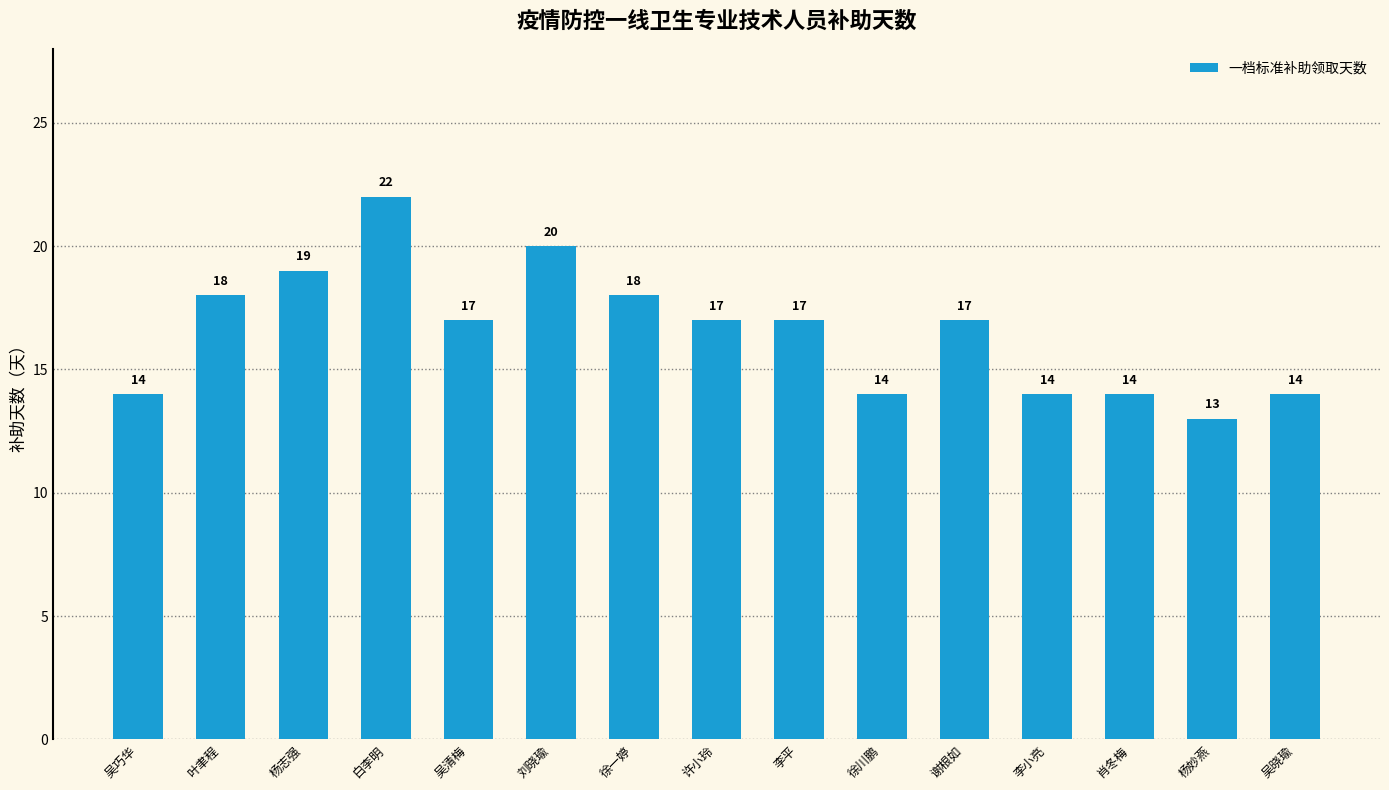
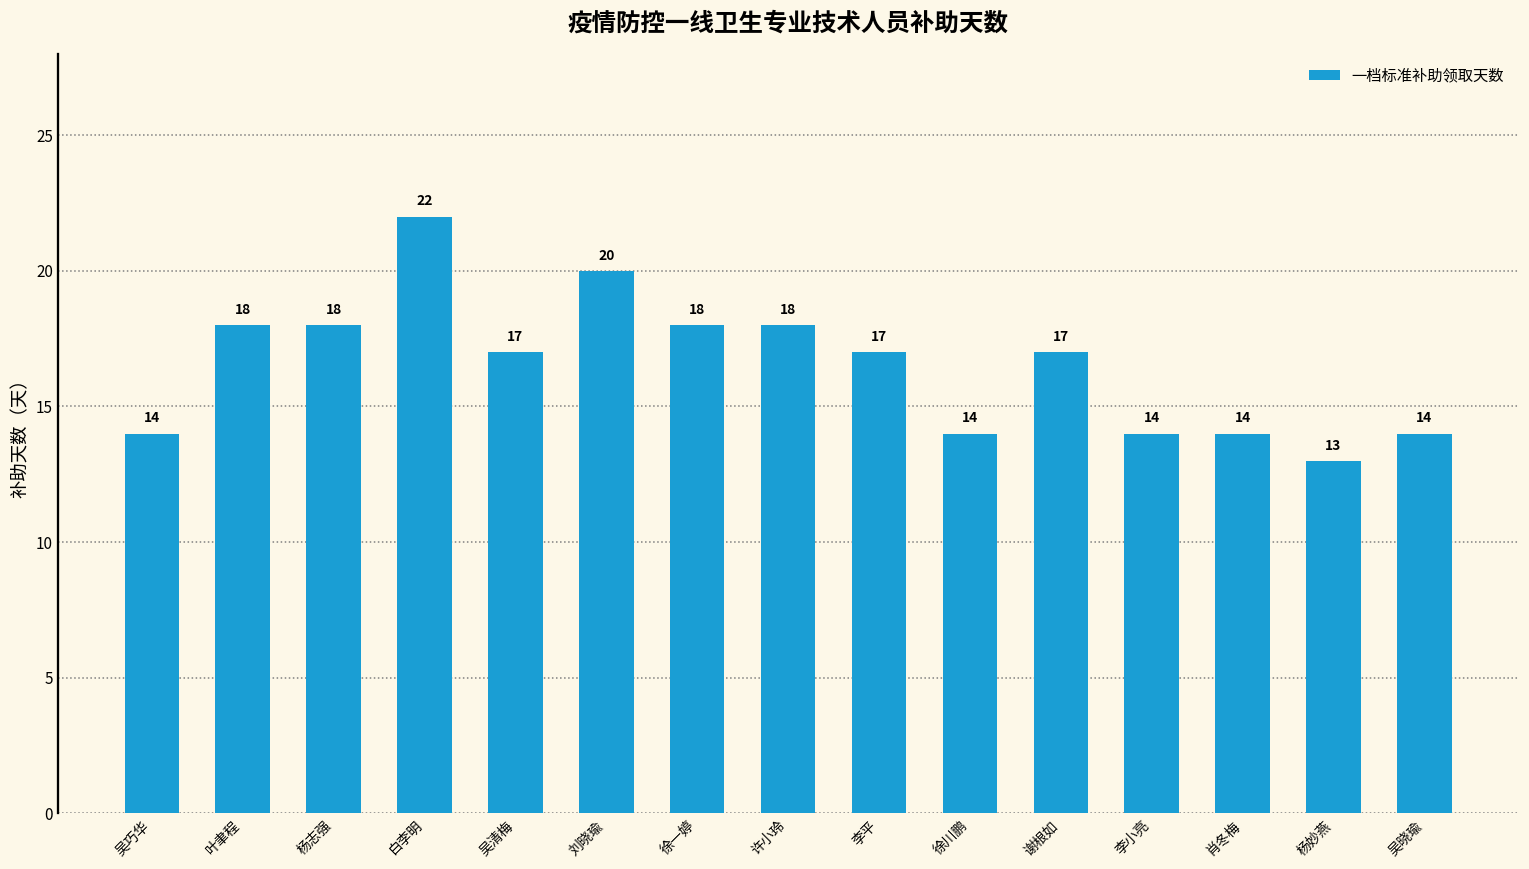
  {
    "吴巧华": 14,
    "叶聿程": 18,
-   "杨志强": 19,
+   "杨志强": 18,
    "白李明": 22,
    "吴清梅": 17,
    "刘晓瑜": 20,
    "徐一婷": 18,
-   "许小玲": 17,
+   "许小玲": 18,
    "李平": 17,
    "徐川鹏": 14,
    "谢根如": 17,
    "李小亮": 14,
    "肖冬梅": 14,
    "杨妙燕": 13,
    "吴晓瑜": 14
  }
